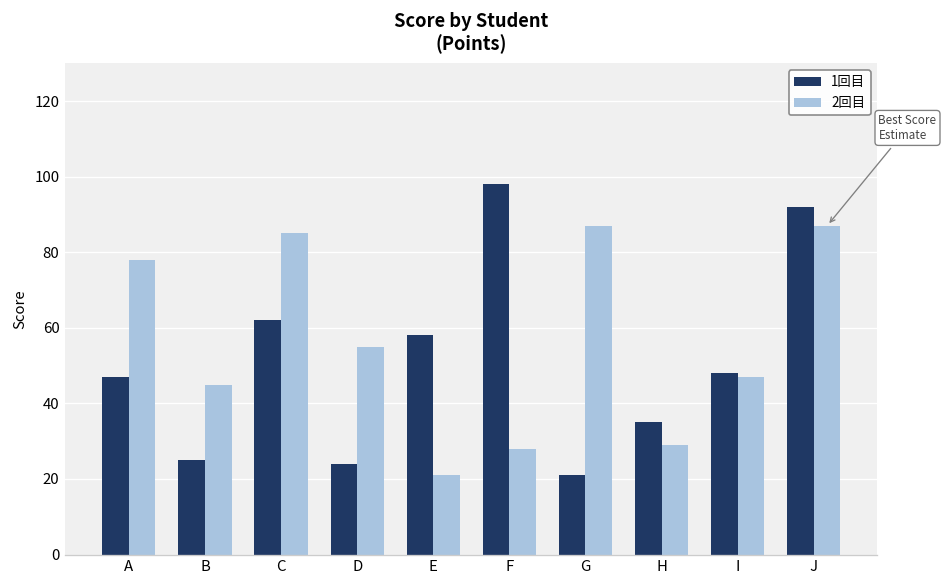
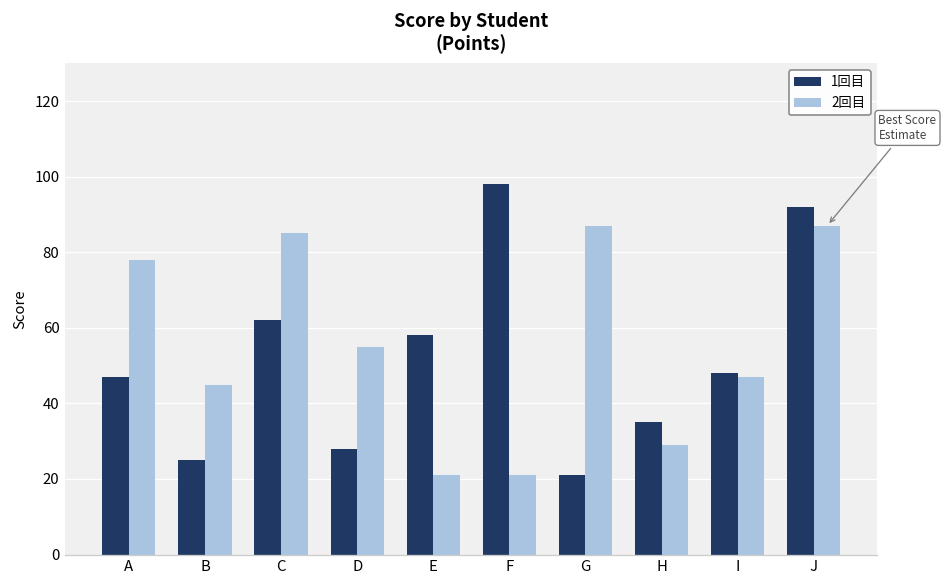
  {
    "1回目": {
      "A": 47,
      "B": 25,
      "C": 62,
-     "D": 24,
+     "D": 28,
      "E": 58,
      "F": 98,
      "G": 21,
      "H": 35,
      "I": 48,
      "J": 92
    },
    "2回目": {
      "A": 78,
      "B": 45,
      "C": 85,
      "D": 55,
      "E": 21,
-     "F": 28,
+     "F": 21,
      "G": 87,
      "H": 29,
      "I": 47,
      "J": 87
    }
  }
